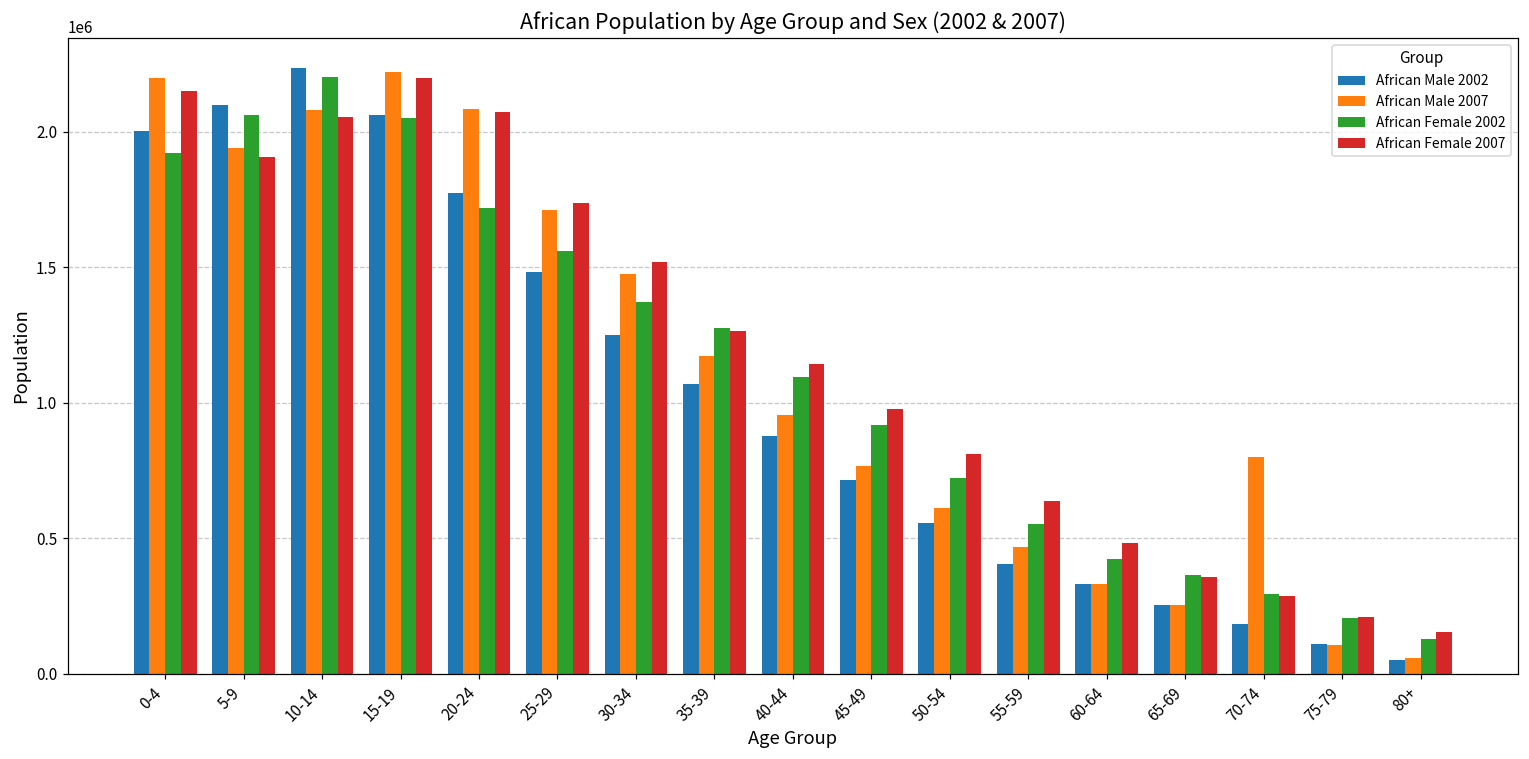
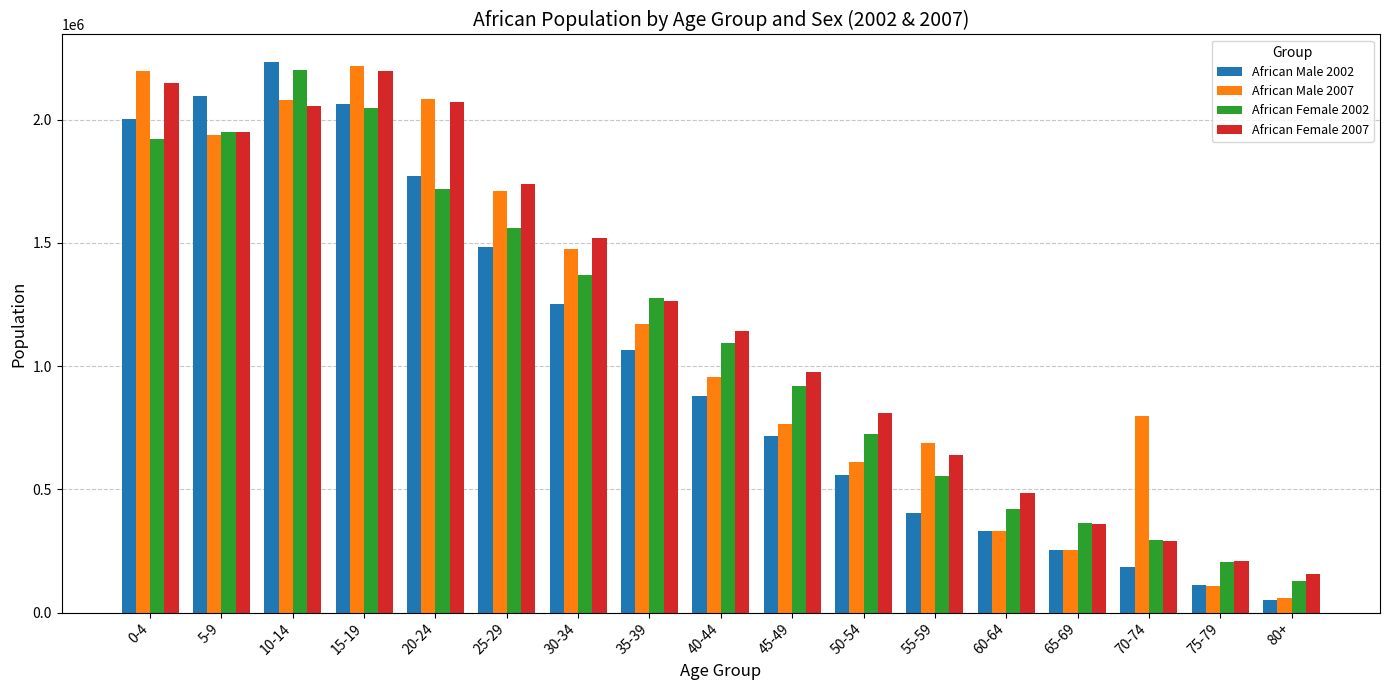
  {
    "African Male 2002": {
      "0-4": 2000000,
      "5-9": 2100000,
      "10-14": 2230000,
      "15-19": 2060000,
      "20-24": 1770000,
      "25-29": 1480000,
      "30-34": 1250000,
      "35-39": 1070000,
      "40-44": 880000,
      "45-49": 720000,
      "50-54": 560000,
      "55-59": 410000,
      "60-64": 330000,
      "65-69": 250000,
      "70-74": 190000,
      "75-79": 110000,
      "80+": 50000
    },
    "African Male 2007": {
      "0-4": 2200000,
      "5-9": 1940000,
      "10-14": 2080000,
      "15-19": 2220000,
      "20-24": 2080000,
      "25-29": 1710000,
      "30-34": 1480000,
      "35-39": 1170000,
      "40-44": 950000,
      "45-49": 770000,
      "50-54": 610000,
-     "55-59": 470000,
+     "55-59": 690000,
      "60-64": 330000,
      "65-69": 250000,
      "70-74": 800000,
      "75-79": 110000,
      "80+": 60000
    },
    "African Female 2002": {
      "0-4": 1920000,
-     "5-9": 2060000,
+     "5-9": 1950000,
      "10-14": 2200000,
      "15-19": 2050000,
      "20-24": 1720000,
      "25-29": 1560000,
      "30-34": 1370000,
      "35-39": 1280000,
      "40-44": 1090000,
      "45-49": 920000,
      "50-54": 720000,
      "55-59": 550000,
      "60-64": 420000,
      "65-69": 360000,
      "70-74": 290000,
      "75-79": 210000,
      "80+": 130000
    },
    "African Female 2007": {
      "0-4": 2150000,
-     "5-9": 1910000,
+     "5-9": 1950000,
      "10-14": 2050000,
      "15-19": 2200000,
      "20-24": 2070000,
      "25-29": 1740000,
      "30-34": 1520000,
      "35-39": 1270000,
      "40-44": 1140000,
      "45-49": 980000,
      "50-54": 810000,
      "55-59": 640000,
      "60-64": 480000,
      "65-69": 360000,
      "70-74": 290000,
      "75-79": 210000,
      "80+": 160000
    }
  }
